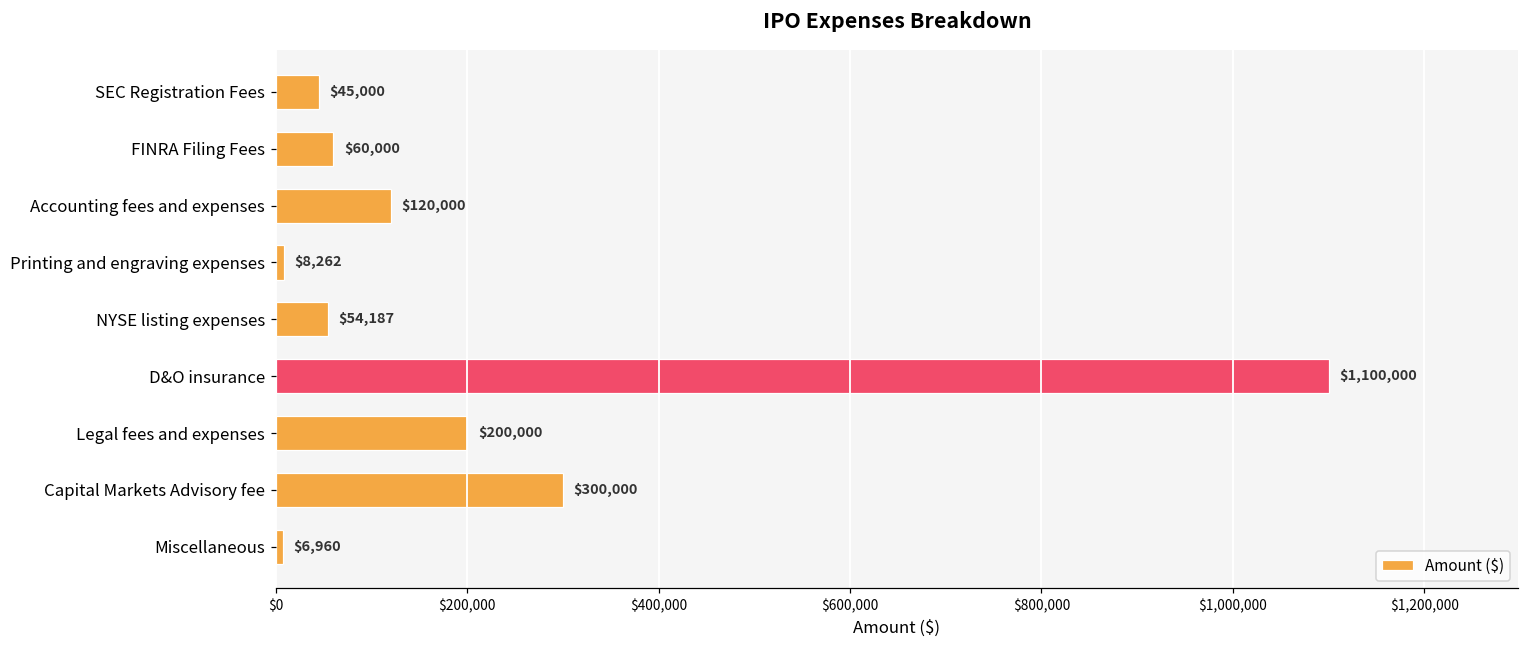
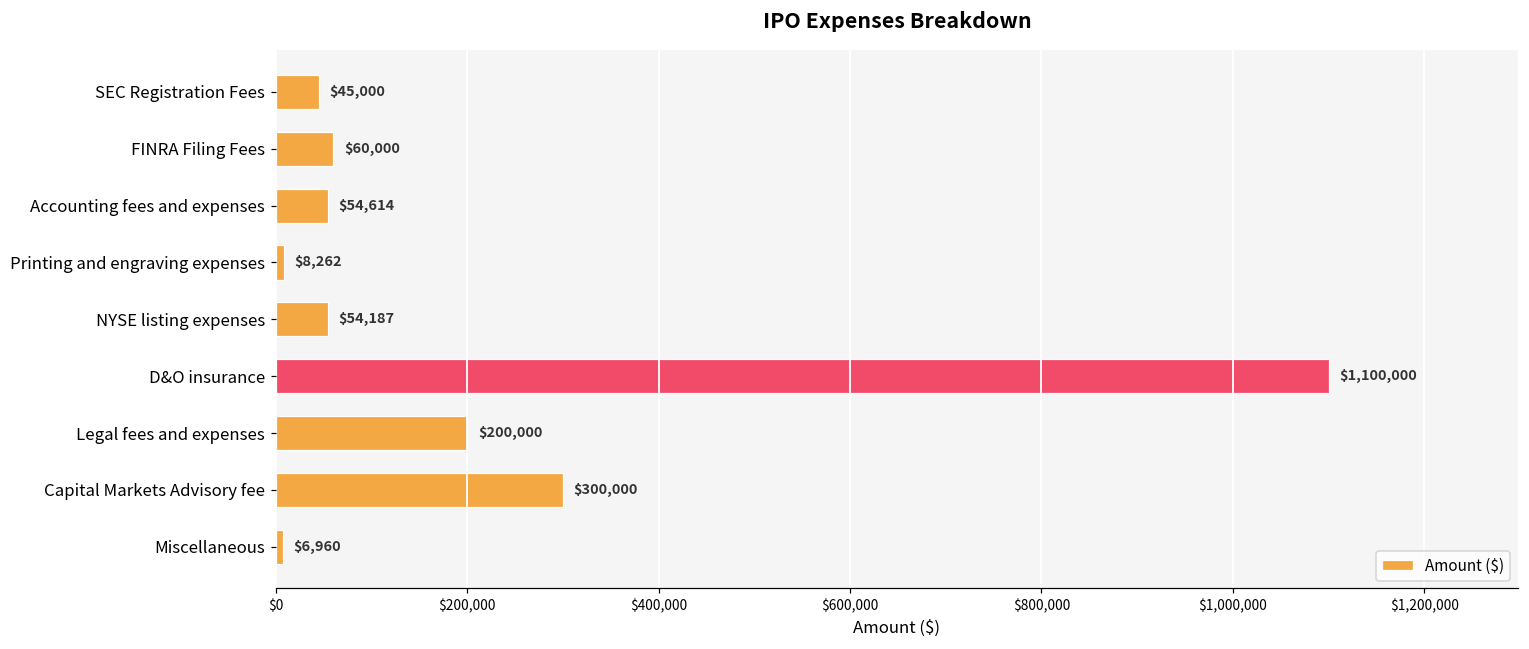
  {
    "SEC Registration Fees": "$45,000",
    "FINRA Filing Fees": "$60,000",
-   "Accounting fees and expenses": "$120,000",
+   "Accounting fees and expenses": "$54,614",
    "Printing and engraving expenses": "$8,262",
    "NYSE listing expenses": "$54,187",
    "D&O insurance": "$1,100,000",
    "Legal fees and expenses": "$200,000",
    "Capital Markets Advisory fee": "$300,000",
    "Miscellaneous": "$6,960"
  }
